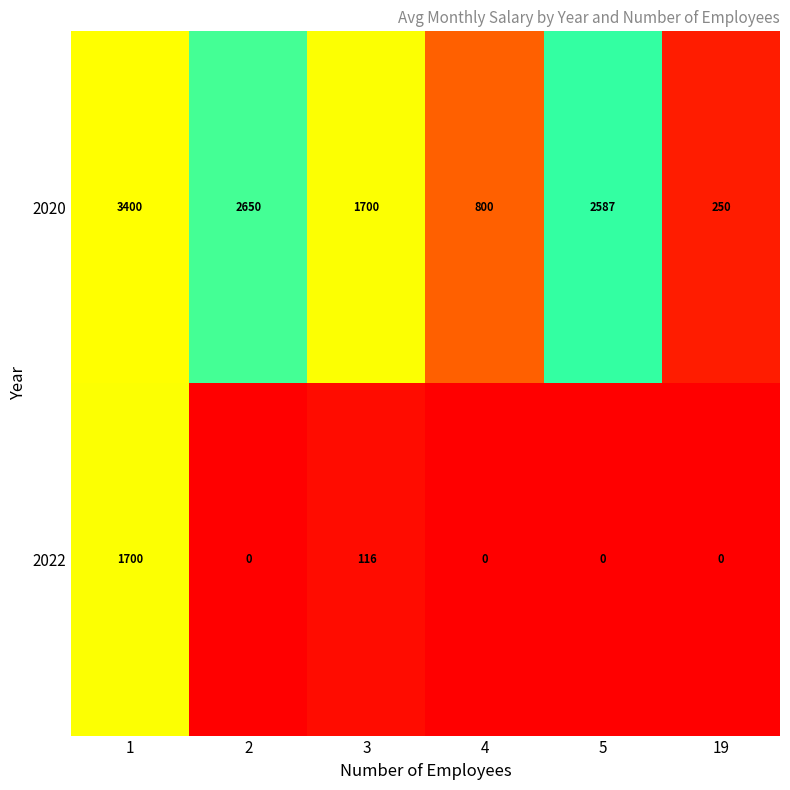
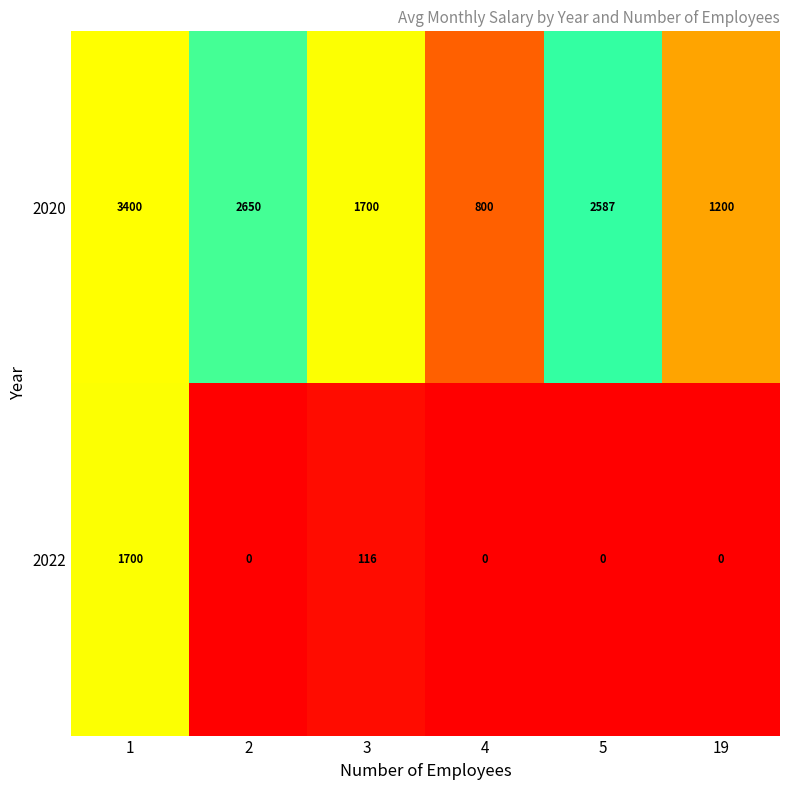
  {
    "2020": {
      "1": 3400,
      "2": 2650,
      "3": 1700,
      "4": 800,
      "5": 2587,
-     "19": 250
+     "19": 1200
    },
    "2022": {
      "1": 1700,
      "2": 0,
      "3": 116,
      "4": 0,
      "5": 0,
      "19": 0
    }
  }
